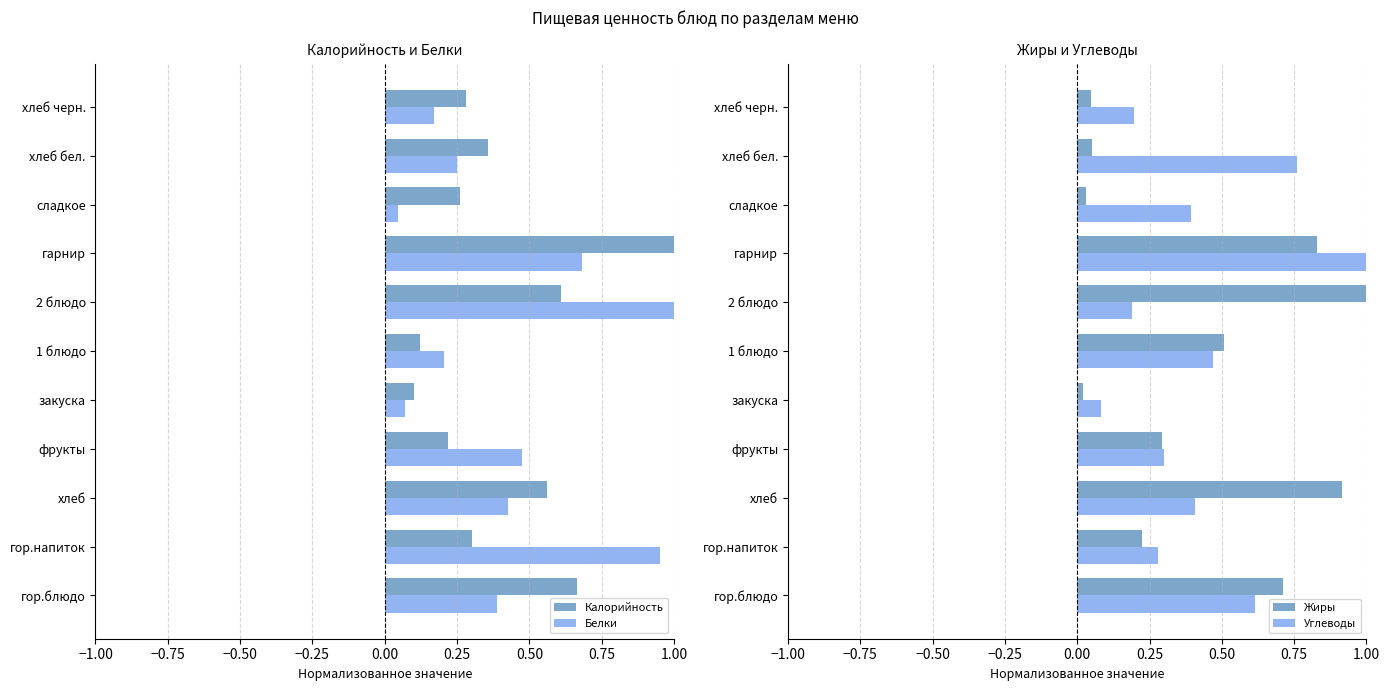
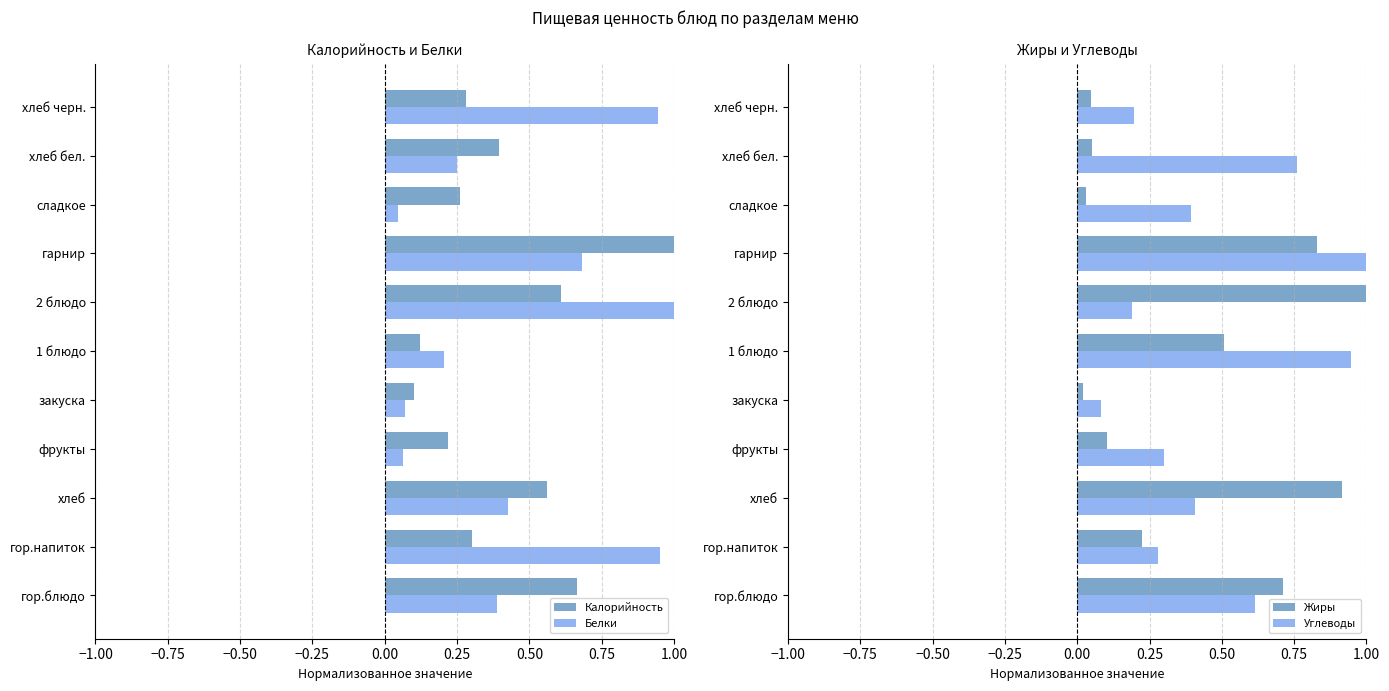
  {
    "Калорийность и Белки": {
      "Калорийность": {
        "хлеб черн.": 0.28,
-       "хлеб бел.": 0.36,
+       "хлеб бел.": 0.39,
        "сладкое": 0.26,
        "гарнир": 1.00,
        "2 блюдо": 0.61,
        "1 блюдо": 0.12,
        "закуска": 0.10,
        "фрукты": 0.22,
        "хлеб": 0.56,
        "гор.напиток": 0.30,
        "гор.блюдо": 0.67
      },
      "Белки": {
-       "хлеб черн.": 0.17,
+       "хлеб черн.": 0.94,
        "хлеб бел.": 0.25,
        "сладкое": 0.05,
        "гарнир": 0.68,
        "2 блюдо": 1.00,
        "1 блюдо": 0.21,
        "закуска": 0.07,
-       "фрукты": 0.47,
+       "фрукты": 0.06,
        "хлеб": 0.43,
        "гор.напиток": 0.95,
        "гор.блюдо": 0.39
      }
    },
    "Жиры и Углеводы": {
      "Жиры": {
        "хлеб черн.": 0.05,
        "хлеб бел.": 0.05,
        "сладкое": 0.03,
        "гарнир": 0.83,
        "2 блюдо": 1.00,
        "1 блюдо": 0.51,
        "закуска": 0.02,
-       "фрукты": 0.29,
+       "фрукты": 0.10,
        "хлеб": 0.92,
        "гор.напиток": 0.22,
        "гор.блюдо": 0.71
      },
      "Углеводы": {
        "хлеб черн.": 0.20,
        "хлеб бел.": 0.76,
        "сладкое": 0.39,
        "гарнир": 1.00,
        "2 блюдо": 0.19,
-       "1 блюдо": 0.47,
+       "1 блюдо": 0.95,
        "закуска": 0.08,
        "фрукты": 0.30,
        "хлеб": 0.41,
        "гор.напиток": 0.28,
        "гор.блюдо": 0.61
      }
    }
  }
